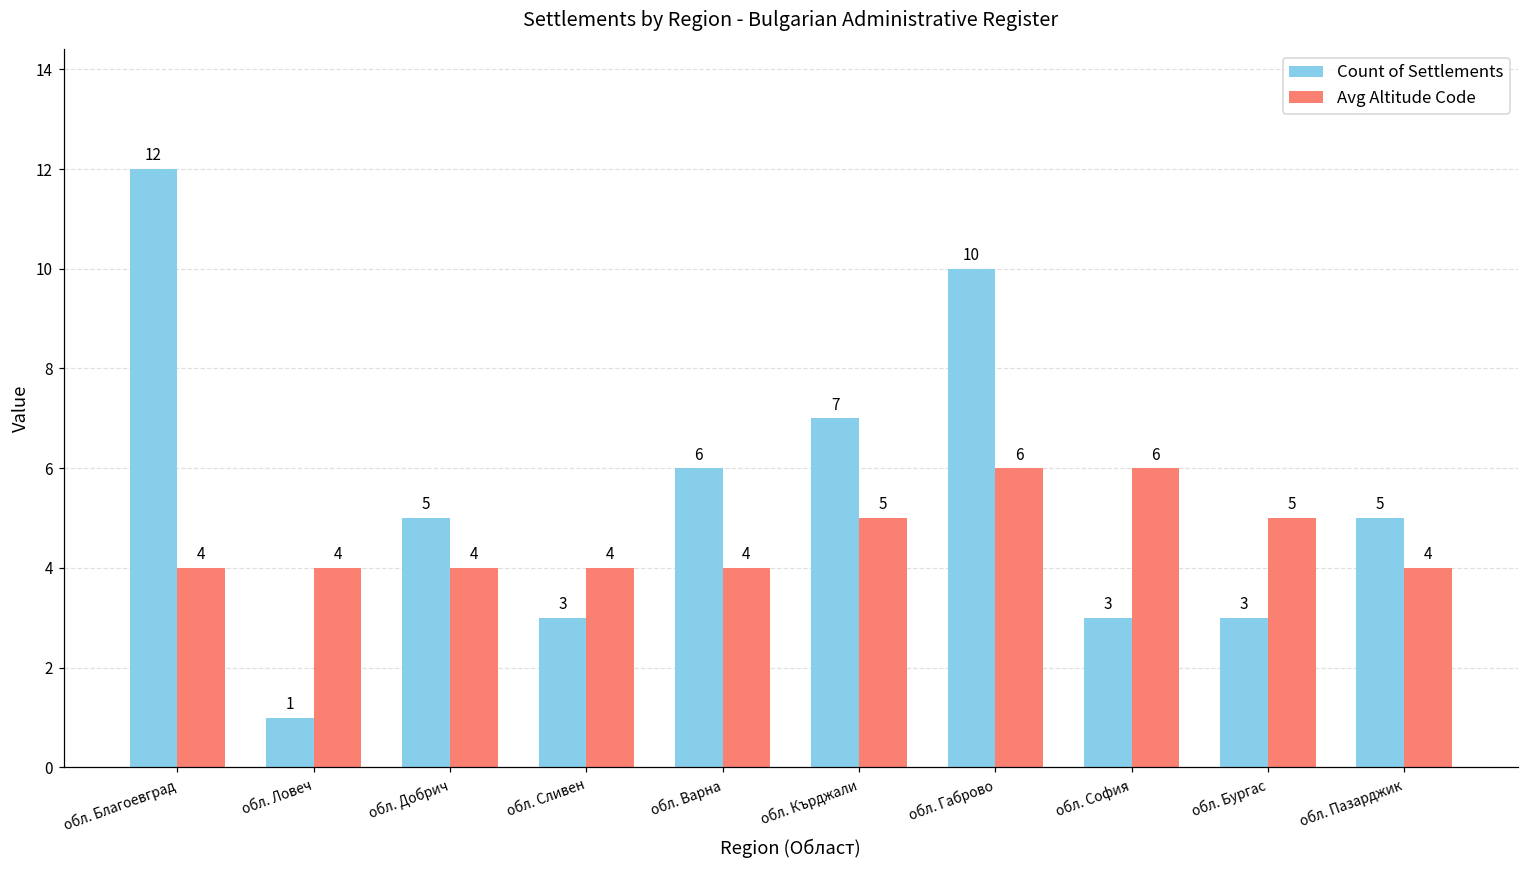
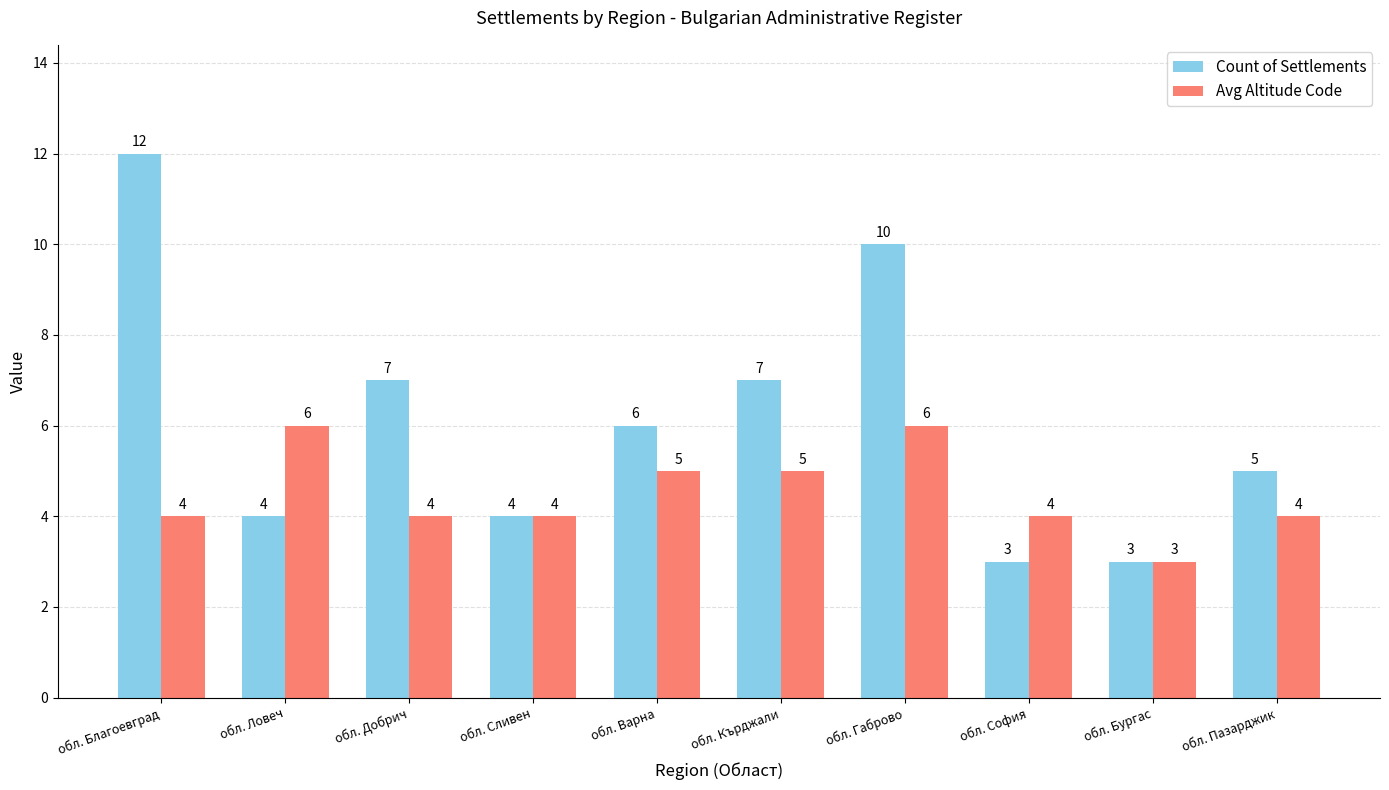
  {
    "Count of Settlements": {
      "обл. Благоевград": 12,
-     "обл. Ловеч": 1,
-     "обл. Добрич": 5,
-     "обл. Сливен": 3,
+     "обл. Ловеч": 4,
+     "обл. Добрич": 7,
+     "обл. Сливен": 4,
      "обл. Варна": 6,
      "обл. Кърджали": 7,
      "обл. Габрово": 10,
      "обл. София": 3,
      "обл. Бургас": 3,
      "обл. Пазарджик": 5
    },
    "Avg Altitude Code": {
      "обл. Благоевград": 4,
-     "обл. Ловеч": 4,
+     "обл. Ловеч": 6,
      "обл. Добрич": 4,
      "обл. Сливен": 4,
-     "обл. Варна": 4,
+     "обл. Варна": 5,
      "обл. Кърджали": 5,
      "обл. Габрово": 6,
-     "обл. София": 6,
-     "обл. Бургас": 5,
+     "обл. София": 4,
+     "обл. Бургас": 3,
      "обл. Пазарджик": 4
    }
  }
